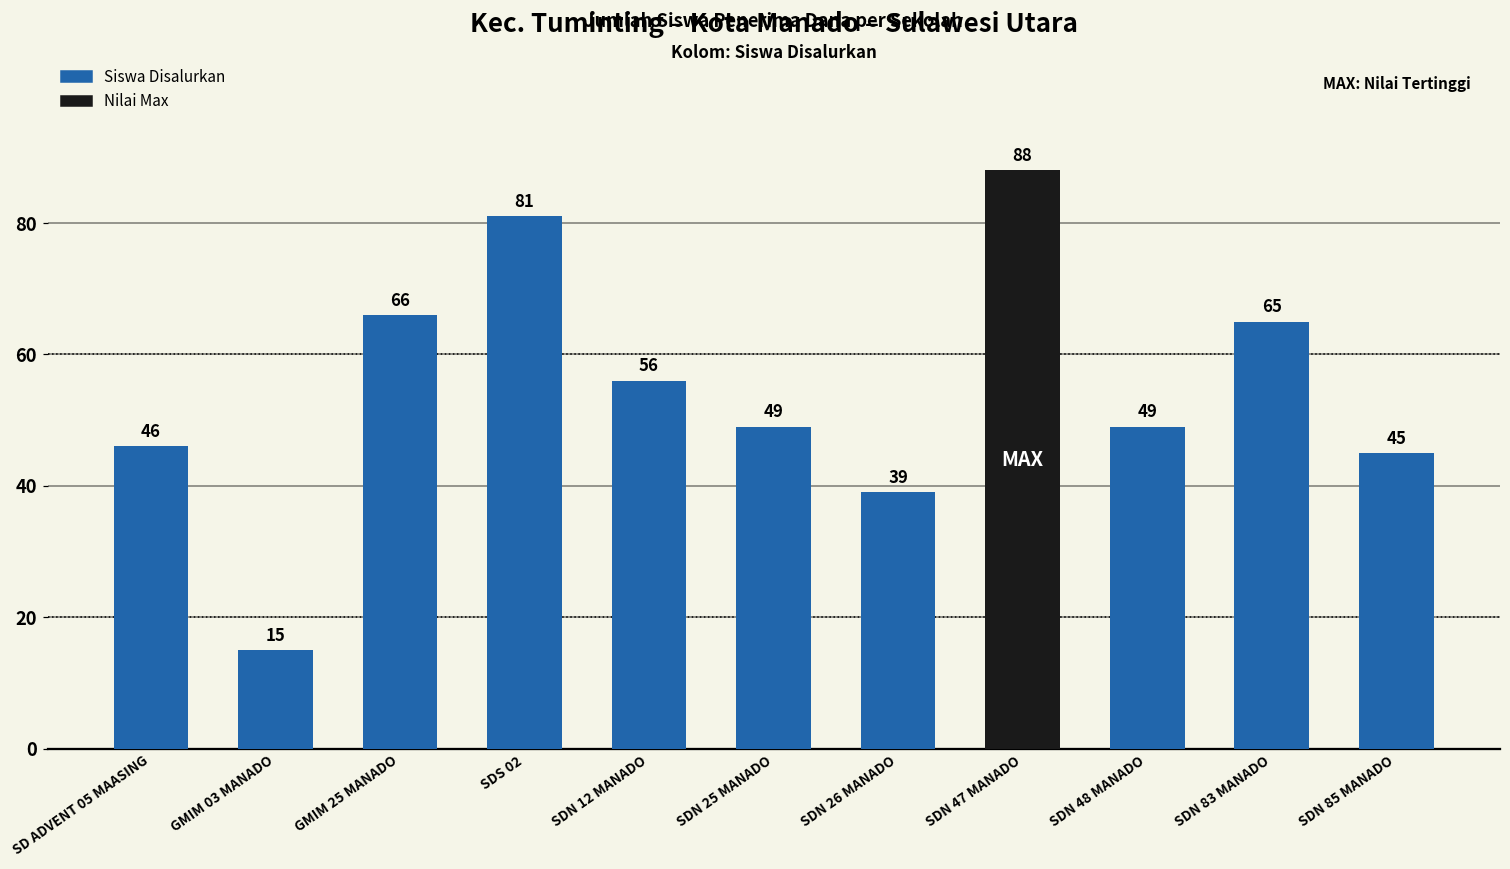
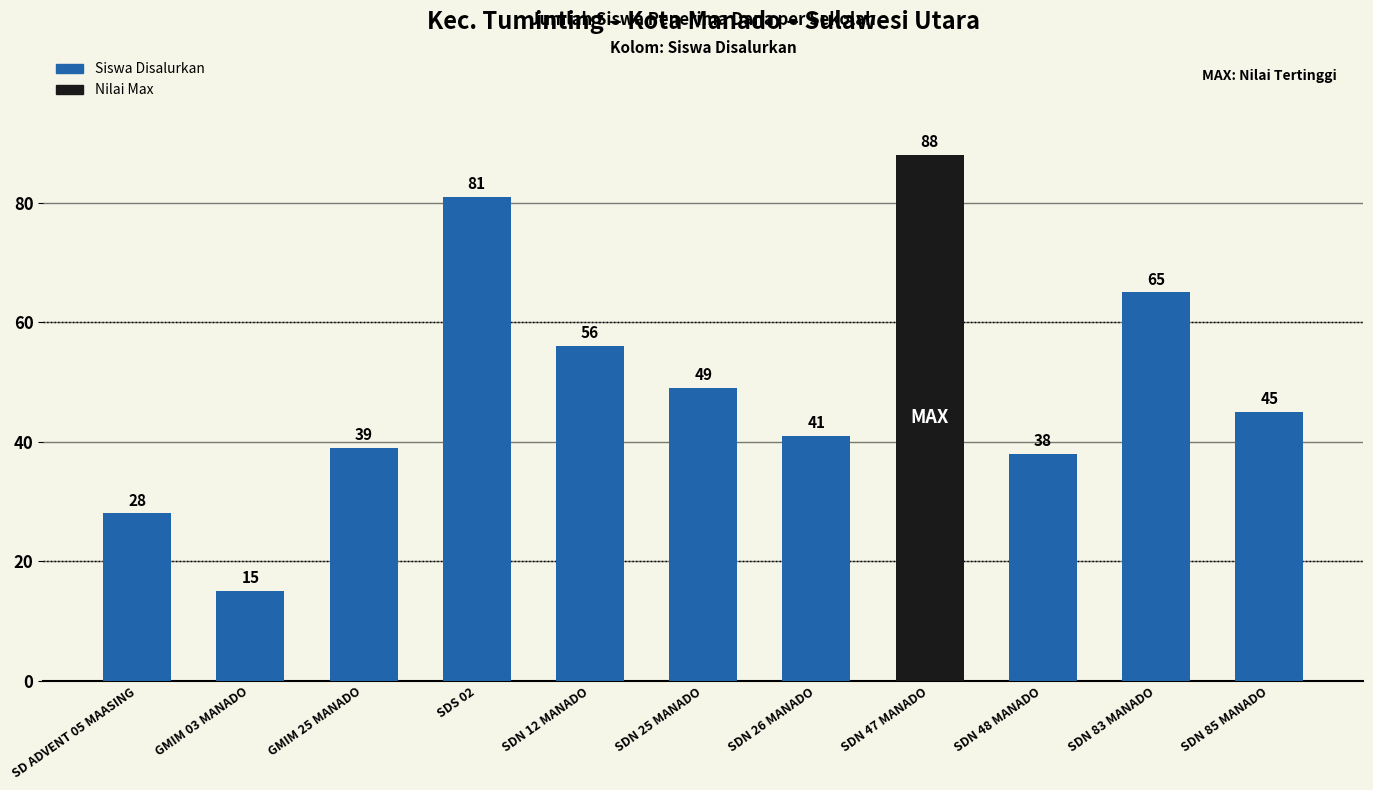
  {
-   "SD ADVENT 05 MAASING": 46,
+   "SD ADVENT 05 MAASING": 28,
    "GMIM 03 MANADO": 15,
-   "GMIM 25 MANADO": 66,
+   "GMIM 25 MANADO": 39,
    "SDS 02": 81,
    "SDN 12 MANADO": 56,
    "SDN 25 MANADO": 49,
-   "SDN 26 MANADO": 39,
+   "SDN 26 MANADO": 41,
    "SDN 47 MANADO": 88,
-   "SDN 48 MANADO": 49,
+   "SDN 48 MANADO": 38,
    "SDN 83 MANADO": 65,
    "SDN 85 MANADO": 45
  }
